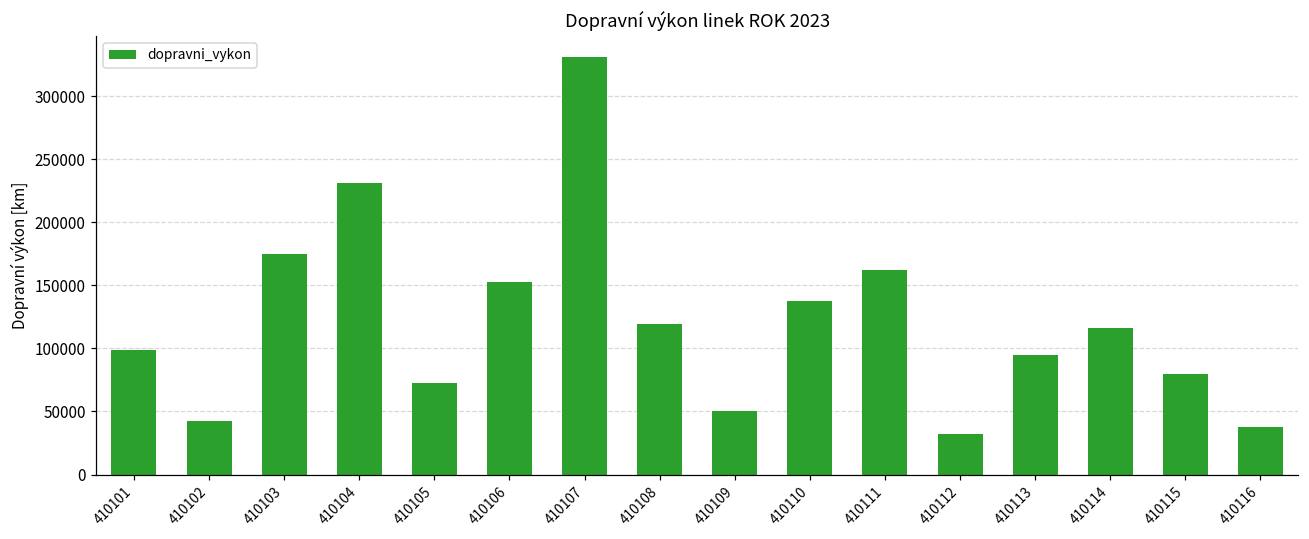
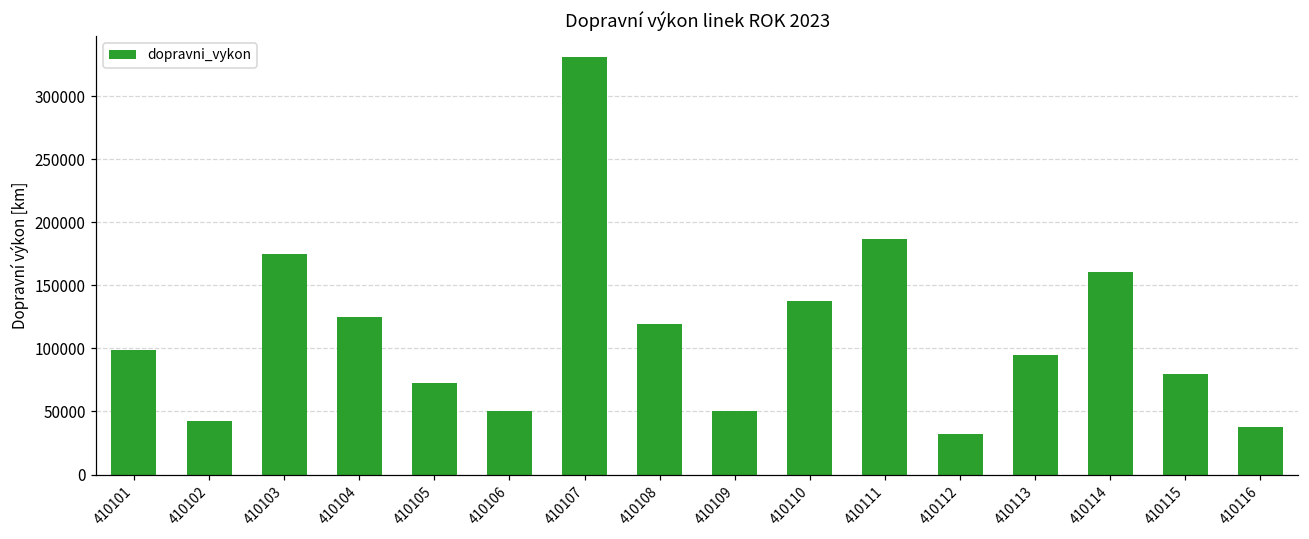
  {
    "410101": 99000,
    "410102": 42000,
    "410103": 175000,
-   "410104": 231000,
+   "410104": 125000,
    "410105": 73000,
-   "410106": 152000,
+   "410106": 50000,
    "410107": 331000,
    "410108": 119000,
    "410109": 50000,
    "410110": 138000,
-   "410111": 162000,
+   "410111": 187000,
    "410112": 32000,
    "410113": 94000,
-   "410114": 116000,
+   "410114": 161000,
    "410115": 79000,
    "410116": 37000
  }
